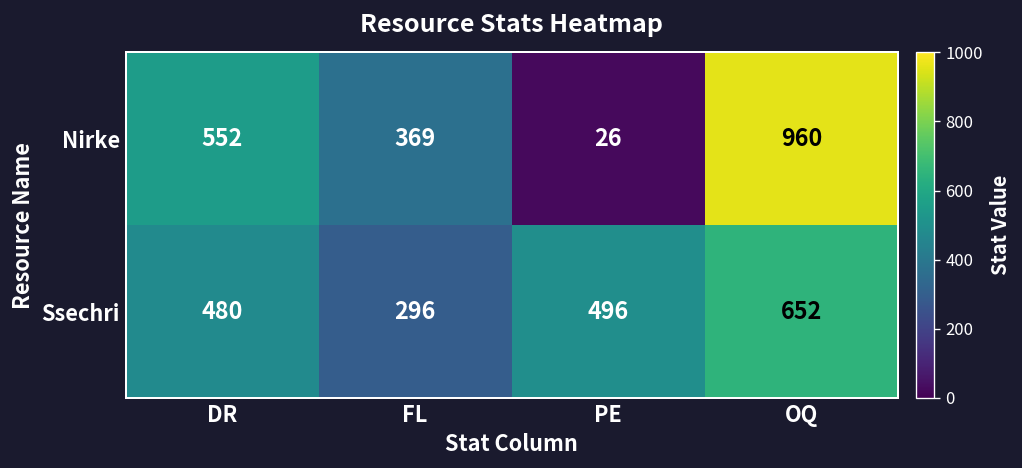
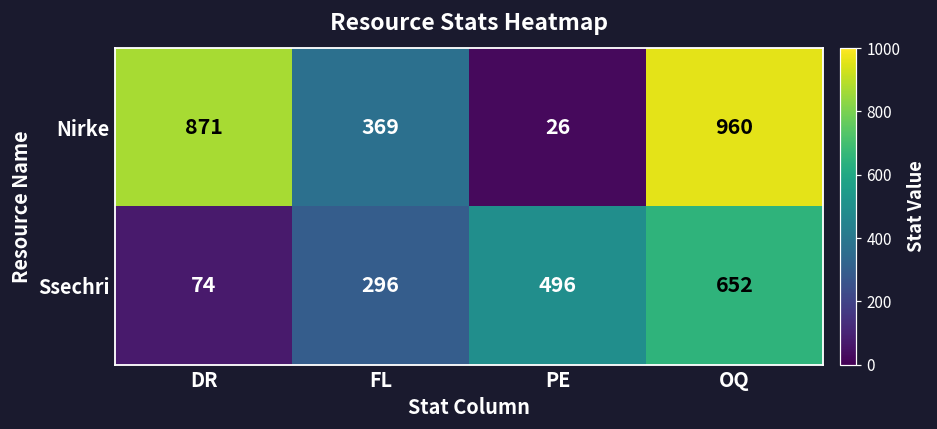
  {
    "Nirke": {
-     "DR": 552,
+     "DR": 871,
      "FL": 369,
      "PE": 26,
      "OQ": 960
    },
    "Ssechri": {
-     "DR": 480,
+     "DR": 74,
      "FL": 296,
      "PE": 496,
      "OQ": 652
    }
  }
